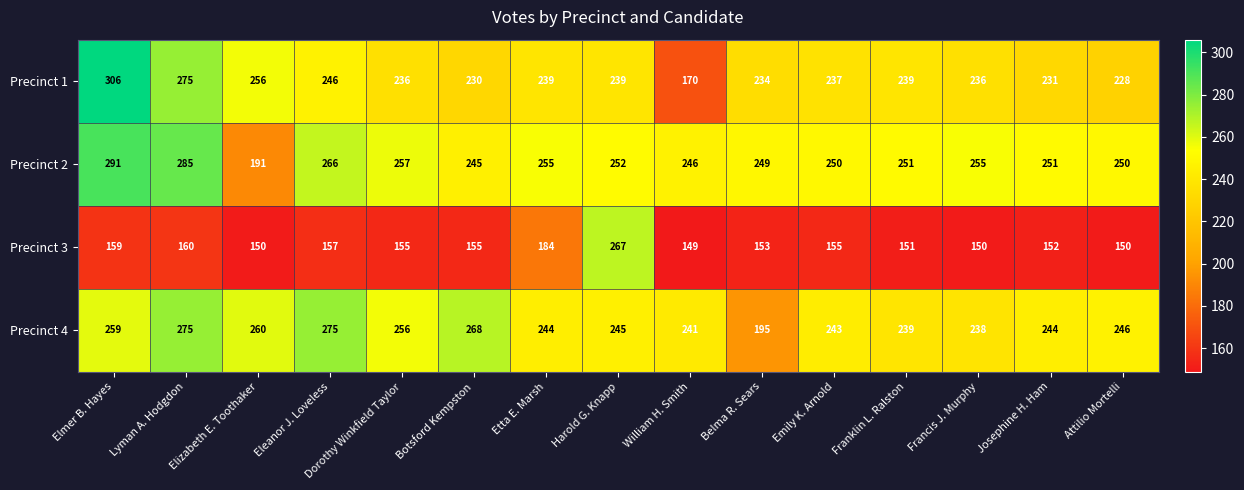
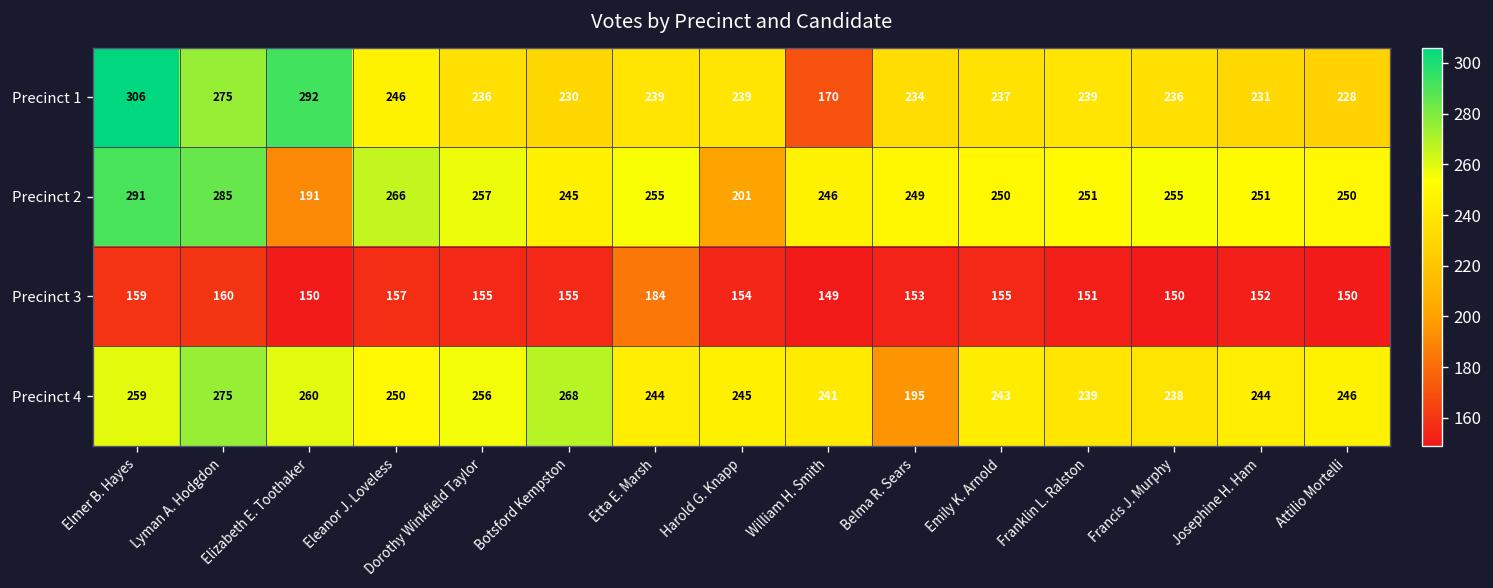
  {
    "Precinct 1": {
      "Elmer B. Hayes": 306,
      "Lyman A. Hodgdon": 275,
-     "Elizabeth E. Toothaker": 256,
+     "Elizabeth E. Toothaker": 292,
      "Eleanor J. Loveless": 246,
      "Dorothy Winkfield Taylor": 236,
      "Botsford Kempston": 230,
      "Etta E. Marsh": 239,
      "Harold G. Knapp": 239,
      "William H. Smith": 170,
      "Belma R. Sears": 234,
      "Emily K. Arnold": 237,
      "Franklin L. Ralston": 239,
      "Francis J. Murphy": 236,
      "Josephine H. Ham": 231,
      "Attilio Mortelli": 228
    },
    "Precinct 2": {
      "Elmer B. Hayes": 291,
      "Lyman A. Hodgdon": 285,
      "Elizabeth E. Toothaker": 191,
      "Eleanor J. Loveless": 266,
      "Dorothy Winkfield Taylor": 257,
      "Botsford Kempston": 245,
      "Etta E. Marsh": 255,
-     "Harold G. Knapp": 252,
+     "Harold G. Knapp": 201,
      "William H. Smith": 246,
      "Belma R. Sears": 249,
      "Emily K. Arnold": 250,
      "Franklin L. Ralston": 251,
      "Francis J. Murphy": 255,
      "Josephine H. Ham": 251,
      "Attilio Mortelli": 250
    },
    "Precinct 3": {
      "Elmer B. Hayes": 159,
      "Lyman A. Hodgdon": 160,
      "Elizabeth E. Toothaker": 150,
      "Eleanor J. Loveless": 157,
      "Dorothy Winkfield Taylor": 155,
      "Botsford Kempston": 155,
      "Etta E. Marsh": 184,
-     "Harold G. Knapp": 267,
+     "Harold G. Knapp": 154,
      "William H. Smith": 149,
      "Belma R. Sears": 153,
      "Emily K. Arnold": 155,
      "Franklin L. Ralston": 151,
      "Francis J. Murphy": 150,
      "Josephine H. Ham": 152,
      "Attilio Mortelli": 150
    },
    "Precinct 4": {
      "Elmer B. Hayes": 259,
      "Lyman A. Hodgdon": 275,
      "Elizabeth E. Toothaker": 260,
-     "Eleanor J. Loveless": 275,
+     "Eleanor J. Loveless": 250,
      "Dorothy Winkfield Taylor": 256,
      "Botsford Kempston": 268,
      "Etta E. Marsh": 244,
      "Harold G. Knapp": 245,
      "William H. Smith": 241,
      "Belma R. Sears": 195,
      "Emily K. Arnold": 243,
      "Franklin L. Ralston": 239,
      "Francis J. Murphy": 238,
      "Josephine H. Ham": 244,
      "Attilio Mortelli": 246
    }
  }
